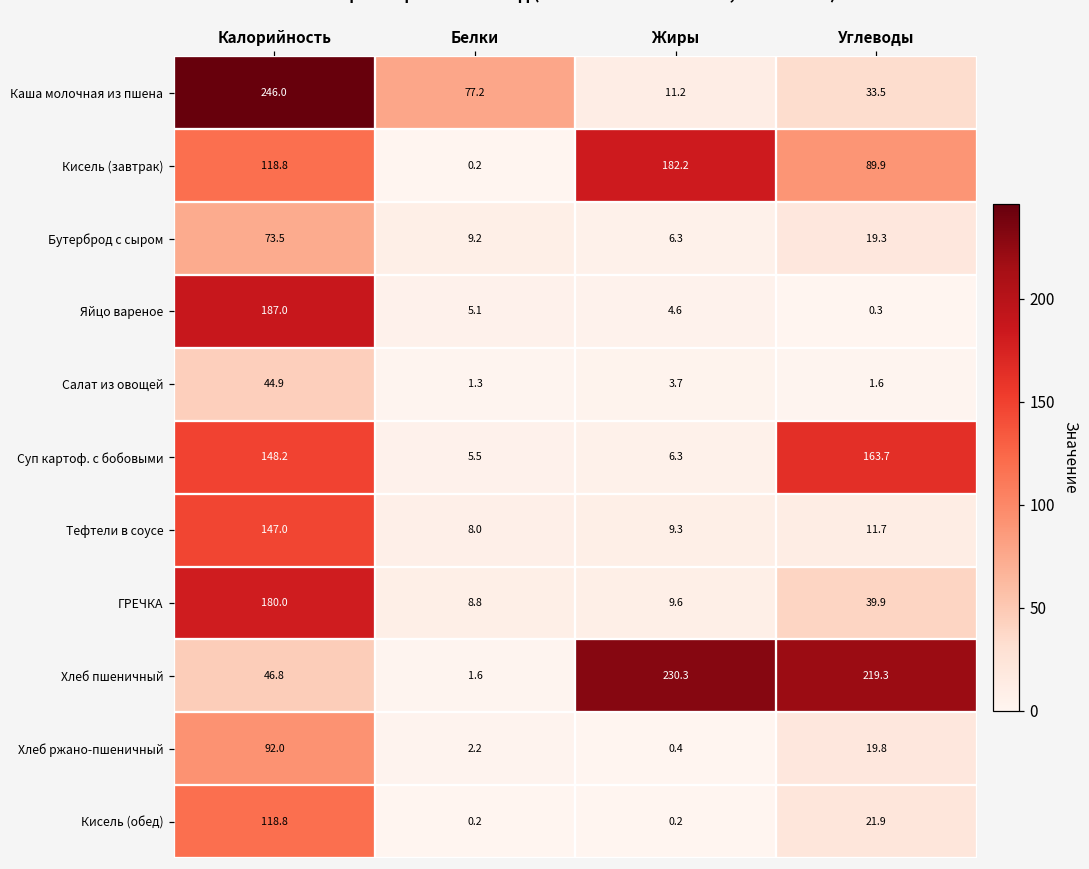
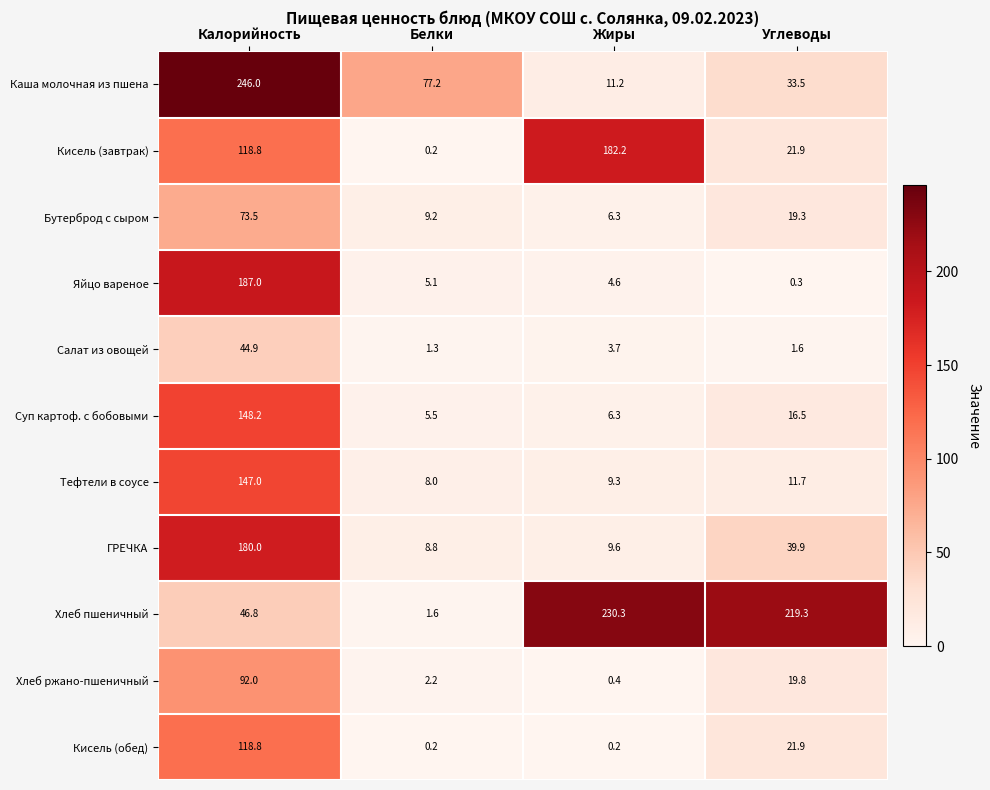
  {
    "Каша молочная из пшена": {
      "Калорийность": 246.0,
      "Белки": 77.2,
      "Жиры": 11.2,
      "Углеводы": 33.5
    },
    "Кисель (завтрак)": {
      "Калорийность": 118.8,
      "Белки": 0.2,
      "Жиры": 182.2,
-     "Углеводы": 89.9
+     "Углеводы": 21.9
    },
    "Бутерброд с сыром": {
      "Калорийность": 73.5,
      "Белки": 9.2,
      "Жиры": 6.3,
      "Углеводы": 19.3
    },
    "Яйцо вареное": {
      "Калорийность": 187.0,
      "Белки": 5.1,
      "Жиры": 4.6,
      "Углеводы": 0.3
    },
    "Салат из овощей": {
      "Калорийность": 44.9,
      "Белки": 1.3,
      "Жиры": 3.7,
      "Углеводы": 1.6
    },
    "Суп картоф. с бобовыми": {
      "Калорийность": 148.2,
      "Белки": 5.5,
      "Жиры": 6.3,
-     "Углеводы": 163.7
+     "Углеводы": 16.5
    },
    "Тефтели в соусе": {
      "Калорийность": 147.0,
      "Белки": 8.0,
      "Жиры": 9.3,
      "Углеводы": 11.7
    },
    "ГРЕЧКА": {
      "Калорийность": 180.0,
      "Белки": 8.8,
      "Жиры": 9.6,
      "Углеводы": 39.9
    },
    "Хлеб пшеничный": {
      "Калорийность": 46.8,
      "Белки": 1.6,
      "Жиры": 230.3,
      "Углеводы": 219.3
    },
    "Хлеб ржано-пшеничный": {
      "Калорийность": 92.0,
      "Белки": 2.2,
      "Жиры": 0.4,
      "Углеводы": 19.8
    },
    "Кисель (обед)": {
      "Калорийность": 118.8,
      "Белки": 0.2,
      "Жиры": 0.2,
      "Углеводы": 21.9
    }
  }
